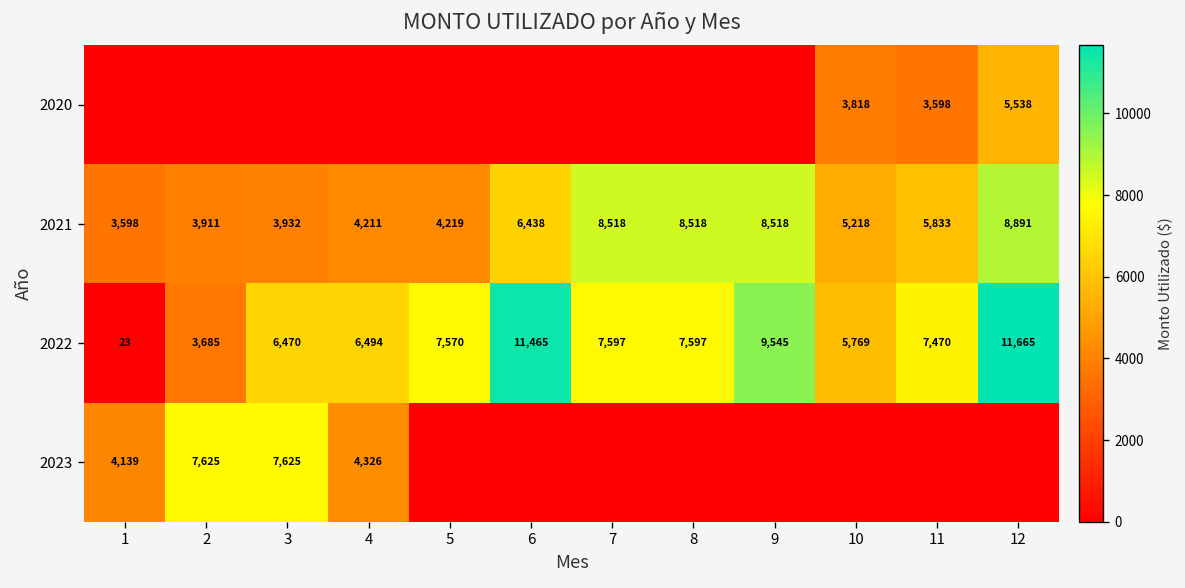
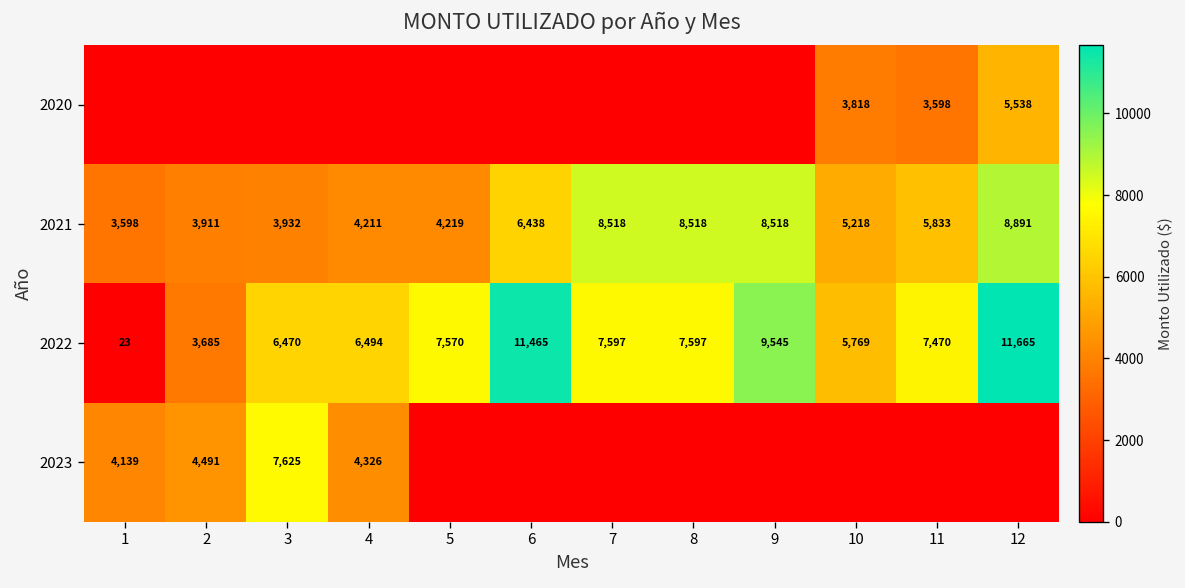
  {
    "2020": {
      "10": "3,818",
      "11": "3,598",
      "12": "5,538"
    },
    "2021": {
      "1": "3,598",
      "2": "3,911",
      "3": "3,932",
      "4": "4,211",
      "5": "4,219",
      "6": "6,438",
      "7": "8,518",
      "8": "8,518",
      "9": "8,518",
      "10": "5,218",
      "11": "5,833",
      "12": "8,891"
    },
    "2022": {
      "1": "23",
      "2": "3,685",
      "3": "6,470",
      "4": "6,494",
      "5": "7,570",
      "6": "11,465",
      "7": "7,597",
      "8": "7,597",
      "9": "9,545",
      "10": "5,769",
      "11": "7,470",
      "12": "11,665"
    },
    "2023": {
      "1": "4,139",
-     "2": "7,625",
+     "2": "4,491",
      "3": "7,625",
      "4": "4,326"
    }
  }
